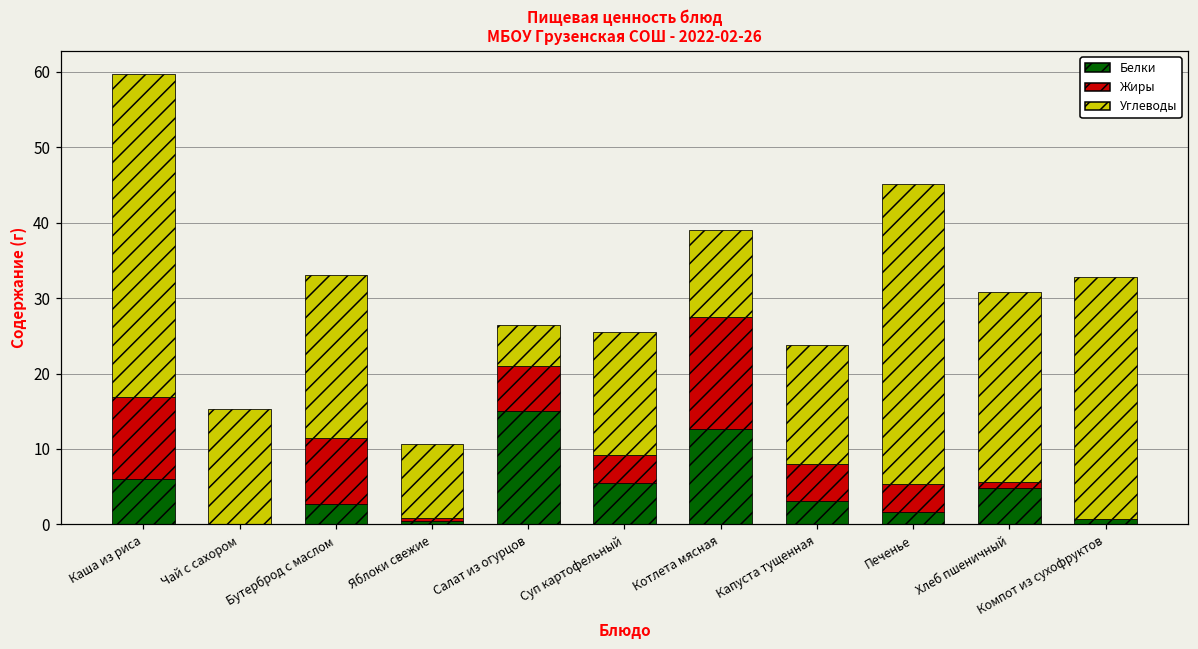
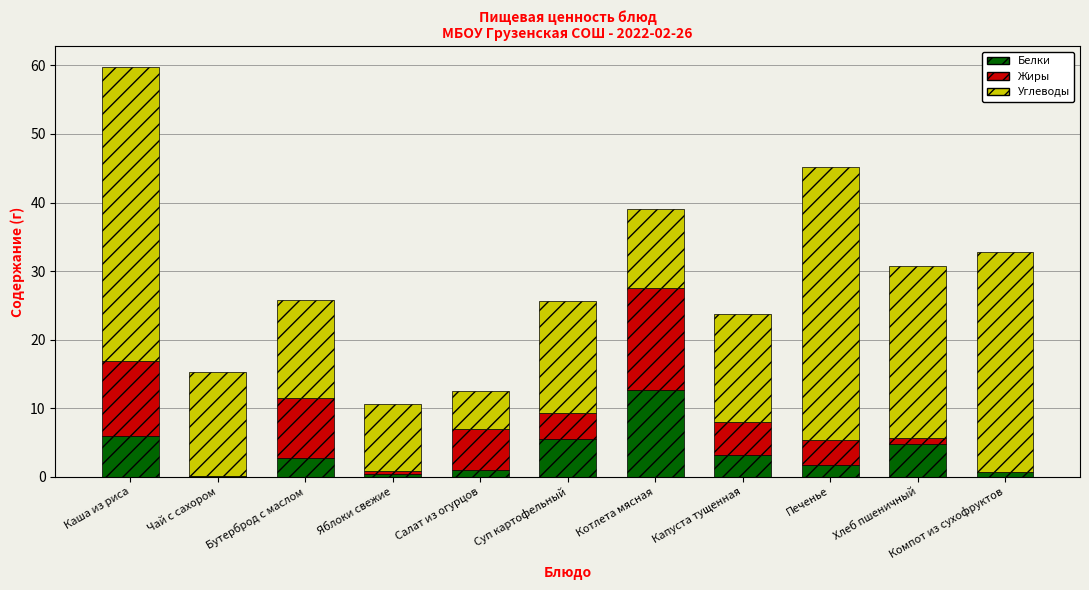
  {
    "Белки": {
      "Каша из риса": 6,
      "Бутерброд с маслом": 3,
      "Яблоки свежие": 0,
-     "Салат из огурцов": 15,
+     "Салат из огурцов": 1,
      "Суп картофельный": 5,
      "Котлета мясная": 13,
      "Капуста тущенная": 3,
      "Печенье": 2,
      "Хлеб пшеничный": 5,
      "Компот из сухофруктов": 1
    },
    "Жиры": {
      "Каша из риса": 11,
      "Чай с сахором": 0,
      "Бутерброд с маслом": 9,
      "Яблоки свежие": 0,
      "Салат из огурцов": 6,
      "Суп картофельный": 4,
      "Котлета мясная": 15,
      "Капуста тущенная": 5,
      "Печенье": 4,
      "Хлеб пшеничный": 1,
      "Компот из сухофруктов": 0
    },
    "Углеводы": {
      "Каша из риса": 43,
      "Чай с сахором": 15,
-     "Бутерброд с маслом": 22,
+     "Бутерброд с маслом": 14,
      "Яблоки свежие": 10,
      "Салат из огурцов": 6,
      "Суп картофельный": 16,
      "Котлета мясная": 12,
      "Капуста тущенная": 16,
      "Печенье": 40,
      "Хлеб пшеничный": 25,
      "Компот из сухофруктов": 32
    }
  }
